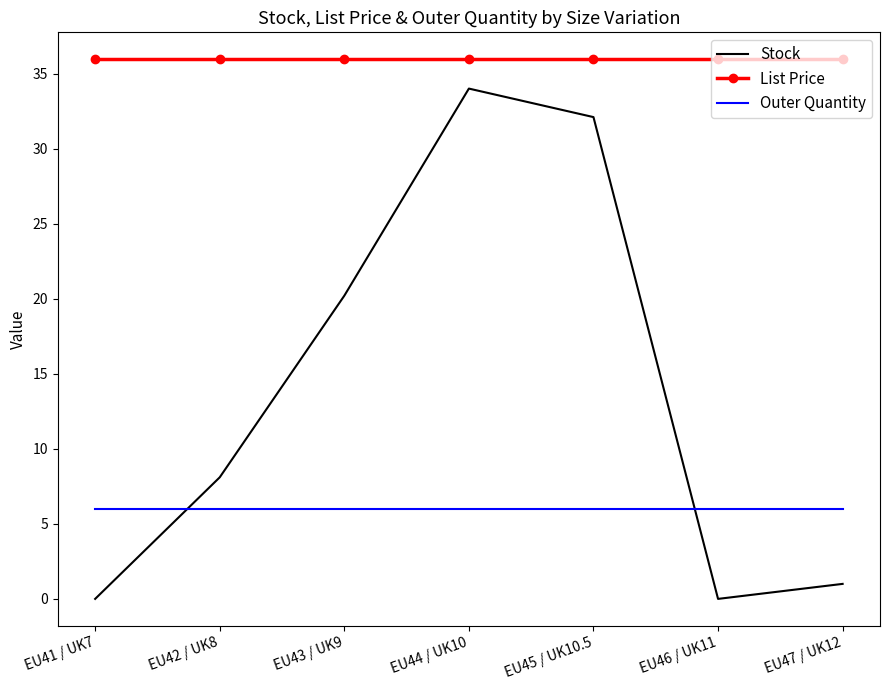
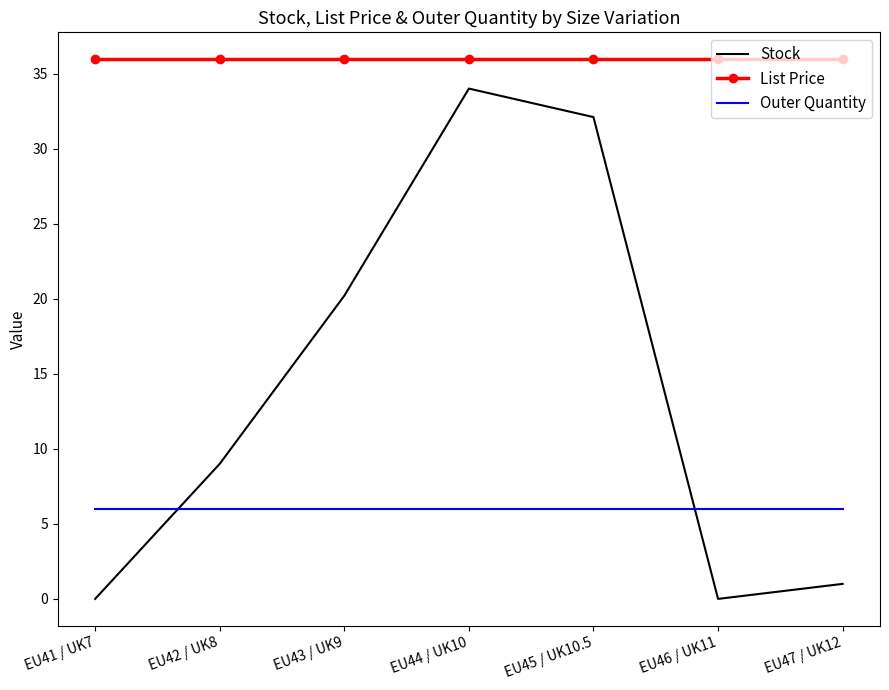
  {
    "Stock": {
      "EU41 / UK7": 0.0,
-     "EU42 / UK8": 8.1,
+     "EU42 / UK8": 9.0,
      "EU43 / UK9": 20.2,
      "EU44 / UK10": 34.0,
      "EU45 / UK10.5": 32.1,
      "EU46 / UK11": 0.0,
      "EU47 / UK12": 1.0
    },
    "List Price": {
      "EU41 / UK7": 36.0,
      "EU42 / UK8": 36.0,
      "EU43 / UK9": 36.0,
      "EU44 / UK10": 36.0,
      "EU45 / UK10.5": 36.0
    },
    "Outer Quantity": {
      "EU41 / UK7": 6.0,
      "EU42 / UK8": 6.0,
      "EU43 / UK9": 6.0,
      "EU44 / UK10": 6.0,
      "EU45 / UK10.5": 6.0,
      "EU46 / UK11": 6.0,
      "EU47 / UK12": 6.0
    }
  }
